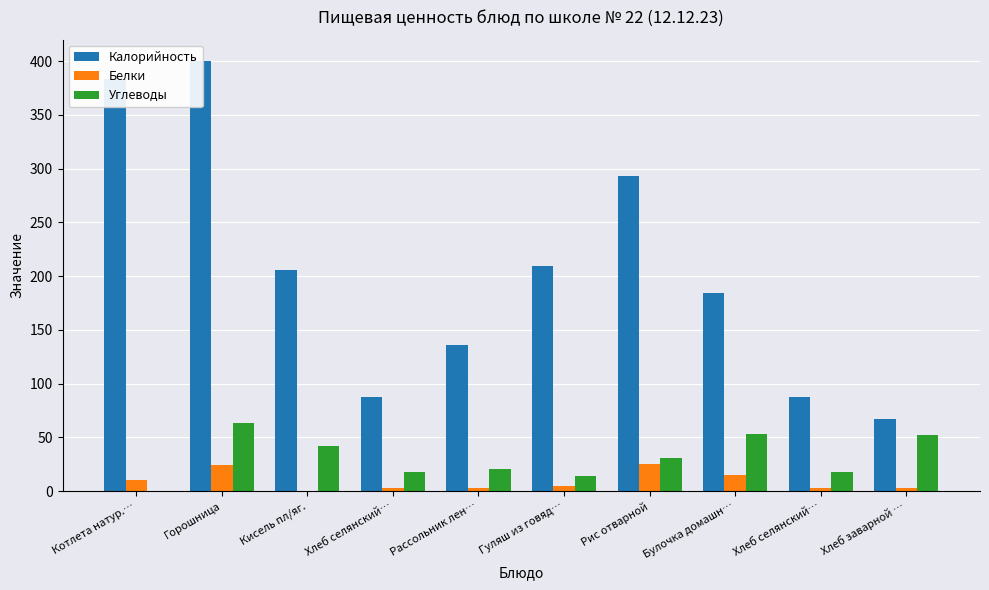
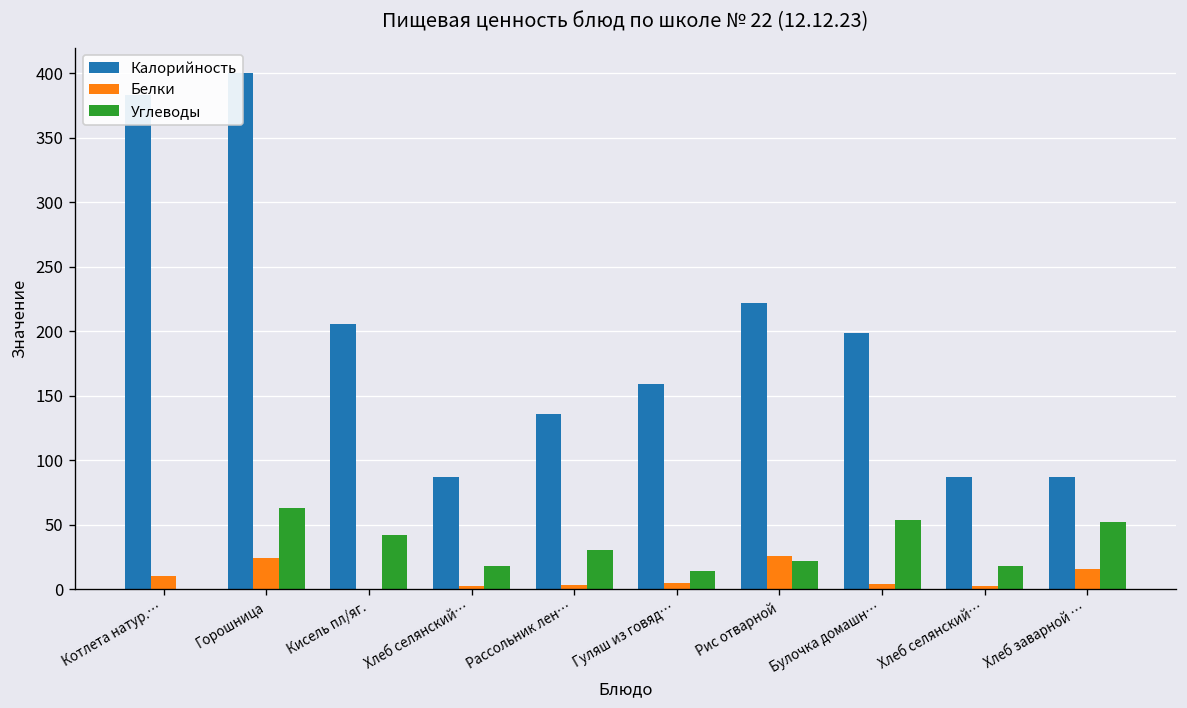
  {
    "Калорийность": {
      "Кисель пл/яг.": 206,
      "Рассольник лен…": 136,
-     "Гуляш из говяд…": 209,
-     "Рис отварной": 293,
-     "Булочка домашн…": 184,
-     "Хлеб заварной …": 67
+     "Гуляш из говяд…": 159,
+     "Рис отварной": 222,
+     "Булочка домашн…": 199,
+     "Хлеб заварной …": 87
    },
    "Белки": {
      "Котлета натур.…": 10,
      "Горошница": 24,
      "Кисель пл/яг.": 0,
      "Рассольник лен…": 3,
      "Гуляш из говяд…": 5,
      "Рис отварной": 25,
-     "Булочка домашн…": 15,
-     "Хлеб заварной …": 3
+     "Булочка домашн…": 4,
+     "Хлеб заварной …": 16
    },
    "Углеводы": {
      "Котлета натур.…": 0,
      "Горошница": 63,
      "Кисель пл/яг.": 42,
-     "Рассольник лен…": 20,
+     "Рассольник лен…": 30,
      "Гуляш из говяд…": 14,
-     "Рис отварной": 30,
+     "Рис отварной": 22,
      "Булочка домашн…": 53,
      "Хлеб заварной …": 52
    }
  }
